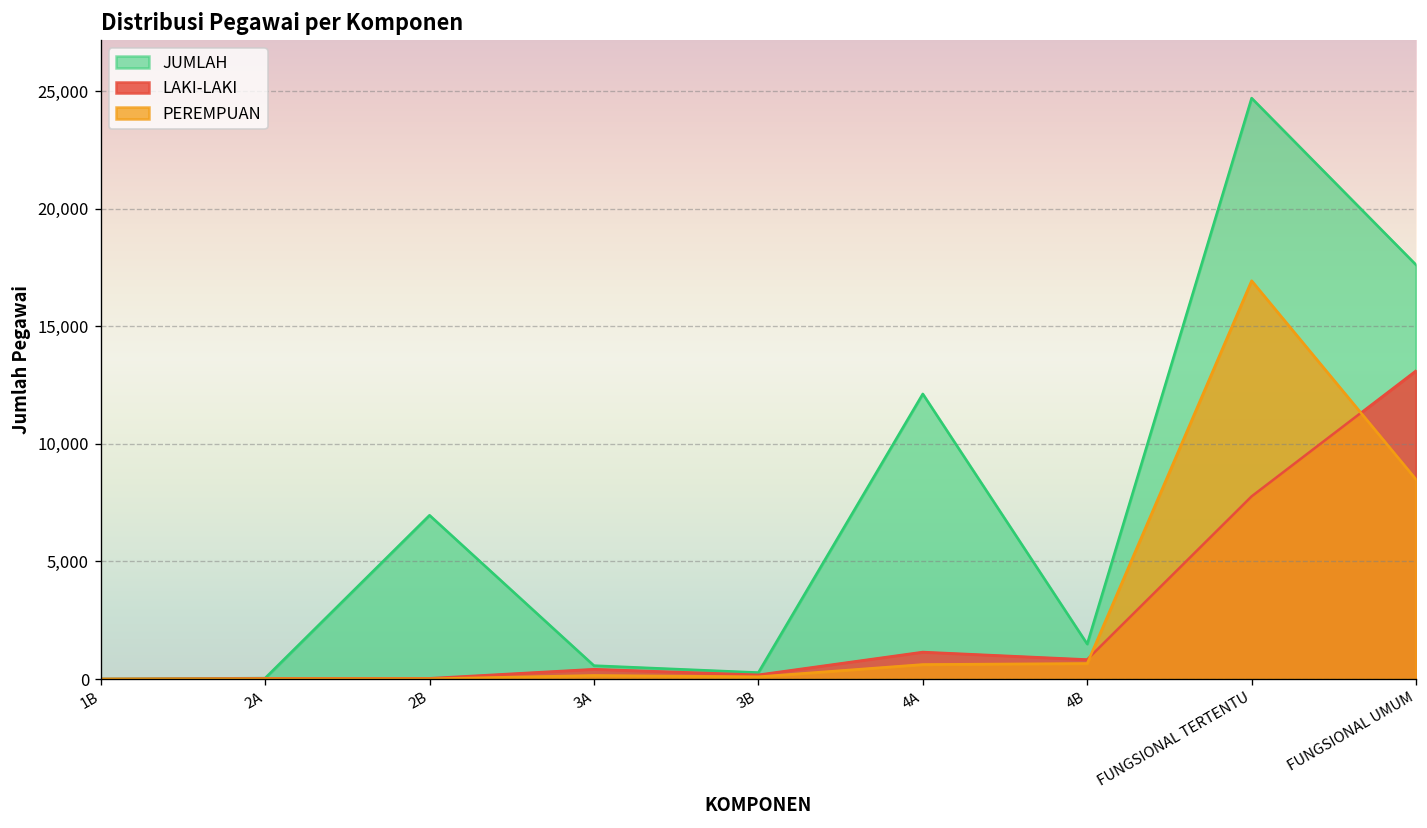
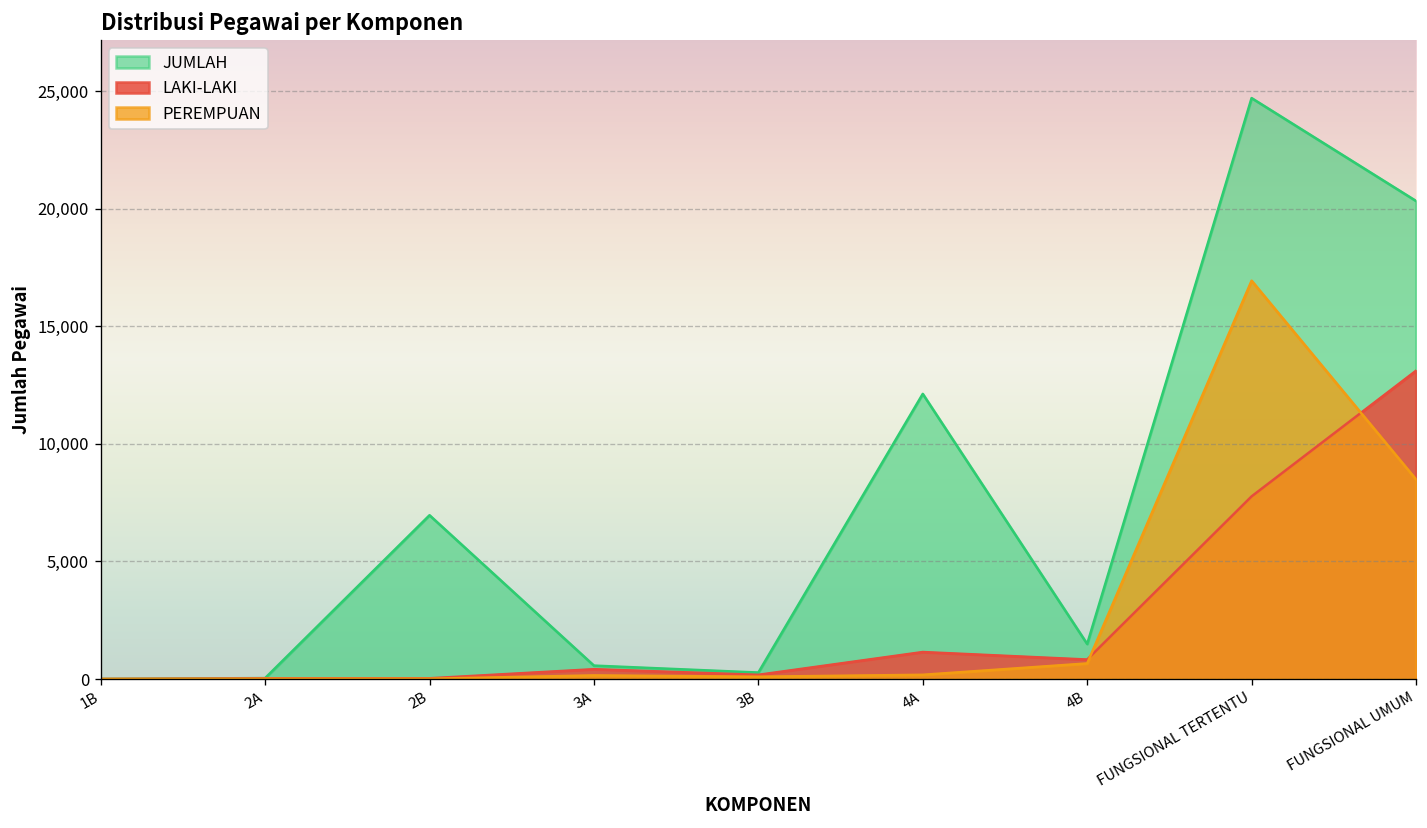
  {
    "JUMLAH": {
      "2B": "7,000",
      "3A": "600",
      "4A": "12,100",
      "4B": "1,500",
      "FUNGSIONAL TERTENTU": "24,700",
-     "FUNGSIONAL UMUM": "17,600"
+     "FUNGSIONAL UMUM": "20,300"
    },
    "LAKI-LAKI": {
      "3A": "400",
      "4A": "1,100",
      "4B": "800",
      "FUNGSIONAL TERTENTU": "7,800",
      "FUNGSIONAL UMUM": "13,100"
    },
    "PEREMPUAN": {
      "3A": "200",
-     "4A": "600",
+     "4A": "200",
      "4B": "700",
      "FUNGSIONAL TERTENTU": "16,900",
      "FUNGSIONAL UMUM": "8,500"
    }
  }
